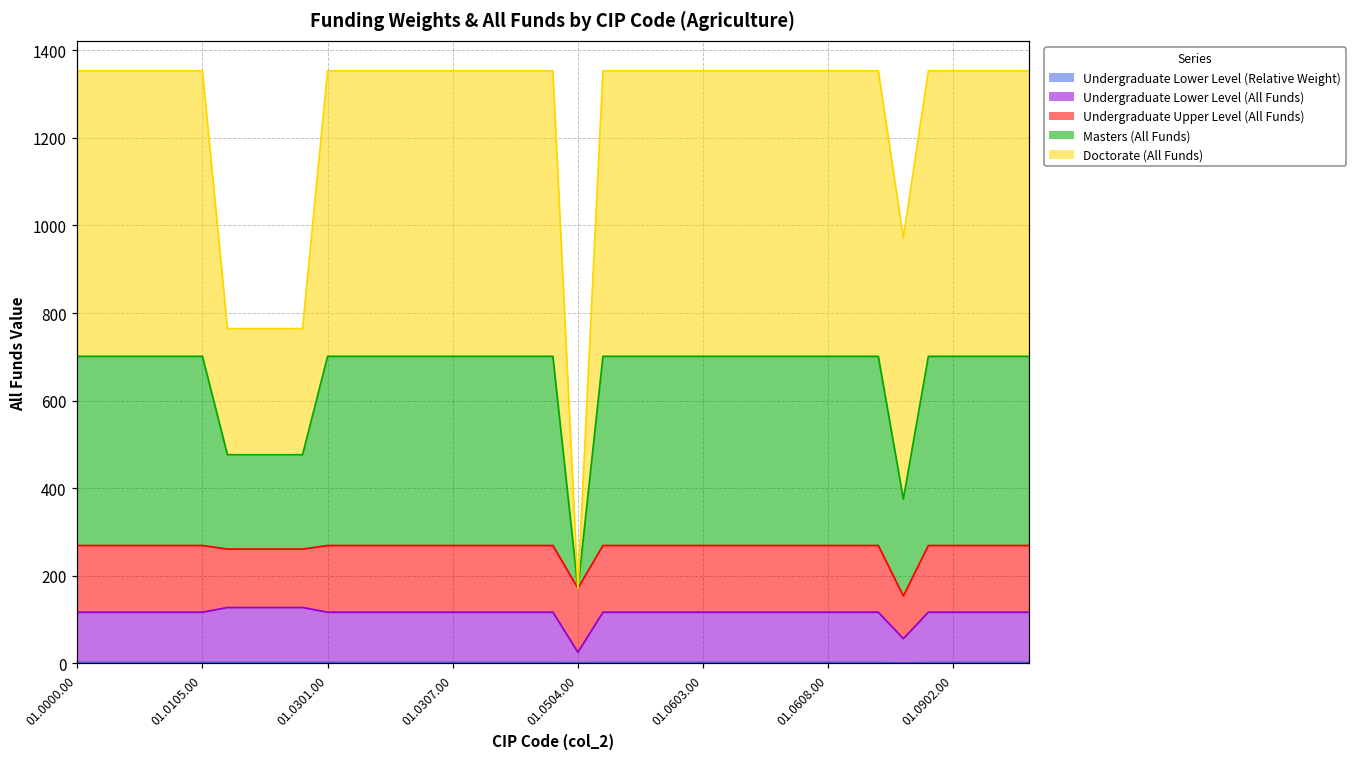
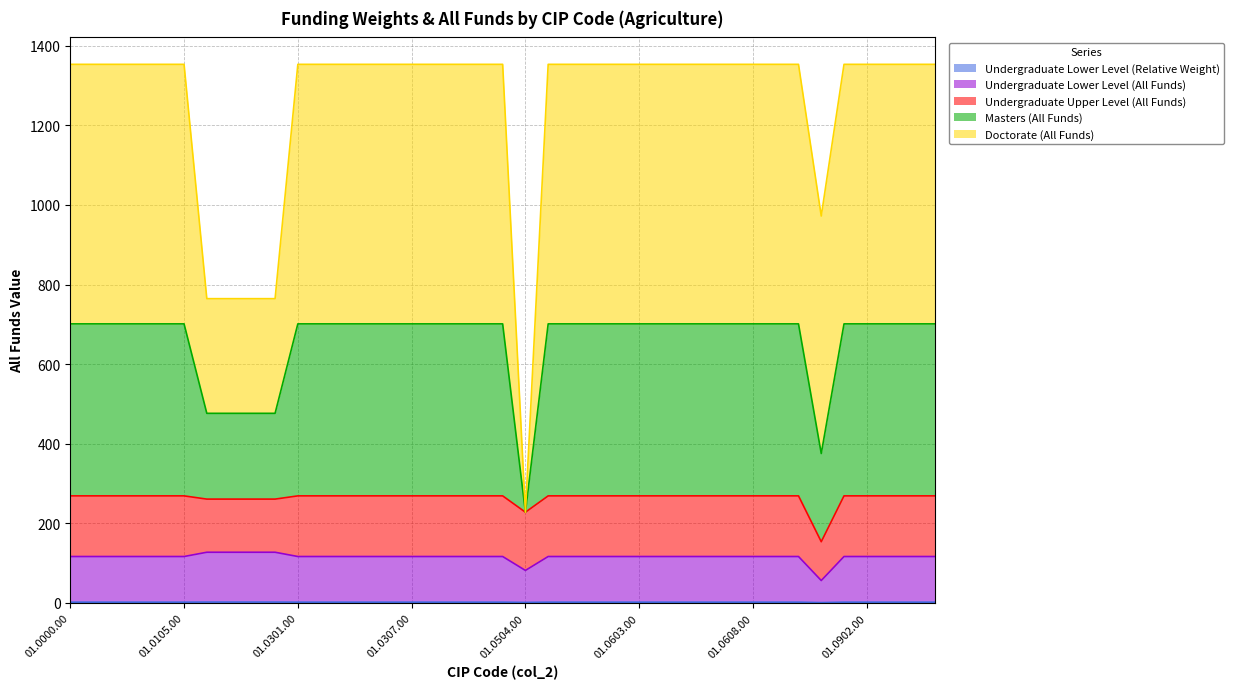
  {
    "Undergraduate Lower Level (Relative Weight)": {
      "01.0000.00": 0,
      "01.0105.00": 0,
      "01.0301.00": 0,
      "01.0307.00": 0,
      "01.0504.00": 0,
      "01.0603.00": 0,
      "01.0608.00": 0,
      "01.0902.00": 0
    },
    "Undergraduate Lower Level (All Funds)": {
      "01.0000.00": 110,
      "01.0105.00": 110,
      "01.0301.00": 110,
      "01.0307.00": 110,
-     "01.0504.00": 20,
+     "01.0504.00": 80,
      "01.0603.00": 110,
      "01.0608.00": 110,
      "01.0902.00": 110
    },
    "Undergraduate Upper Level (All Funds)": {
      "01.0000.00": 150,
      "01.0105.00": 150,
      "01.0301.00": 150,
      "01.0307.00": 150,
      "01.0603.00": 150,
      "01.0608.00": 150,
      "01.0902.00": 150
    },
    "Masters (All Funds)": {
      "01.0000.00": 430,
      "01.0105.00": 430,
      "01.0301.00": 430,
      "01.0307.00": 430,
      "01.0603.00": 430,
      "01.0608.00": 430,
      "01.0902.00": 430
    },
    "Doctorate (All Funds)": {
      "01.0000.00": 650,
      "01.0105.00": 650,
      "01.0301.00": 650,
      "01.0307.00": 650,
      "01.0603.00": 650,
      "01.0608.00": 650,
      "01.0902.00": 650
    }
  }
